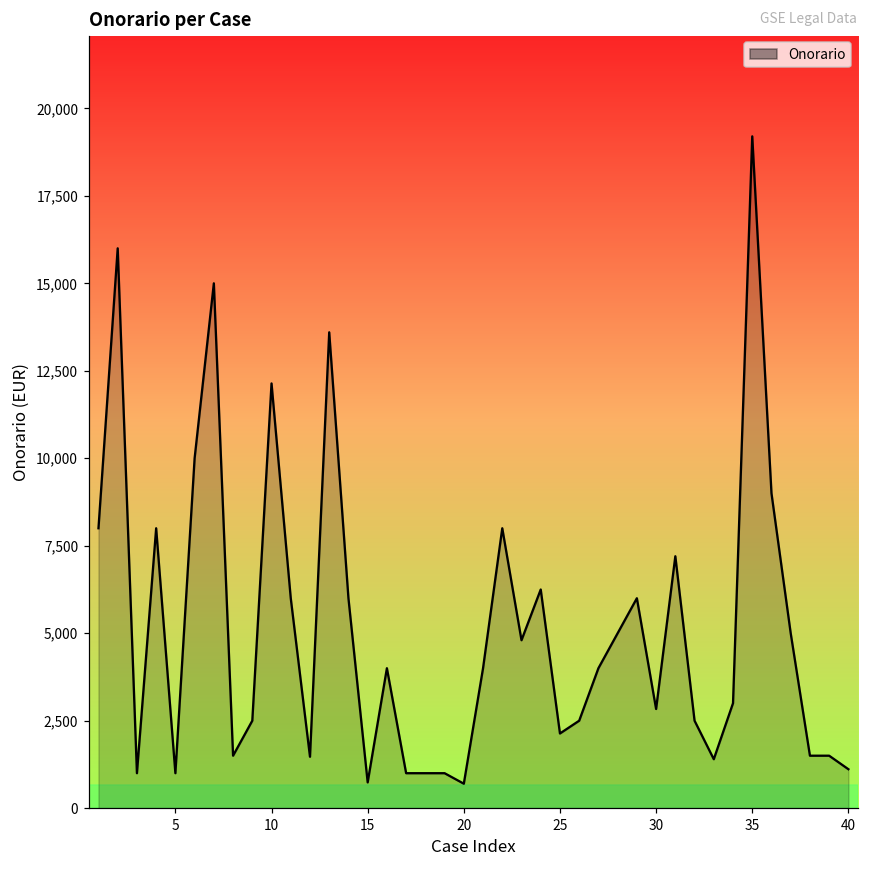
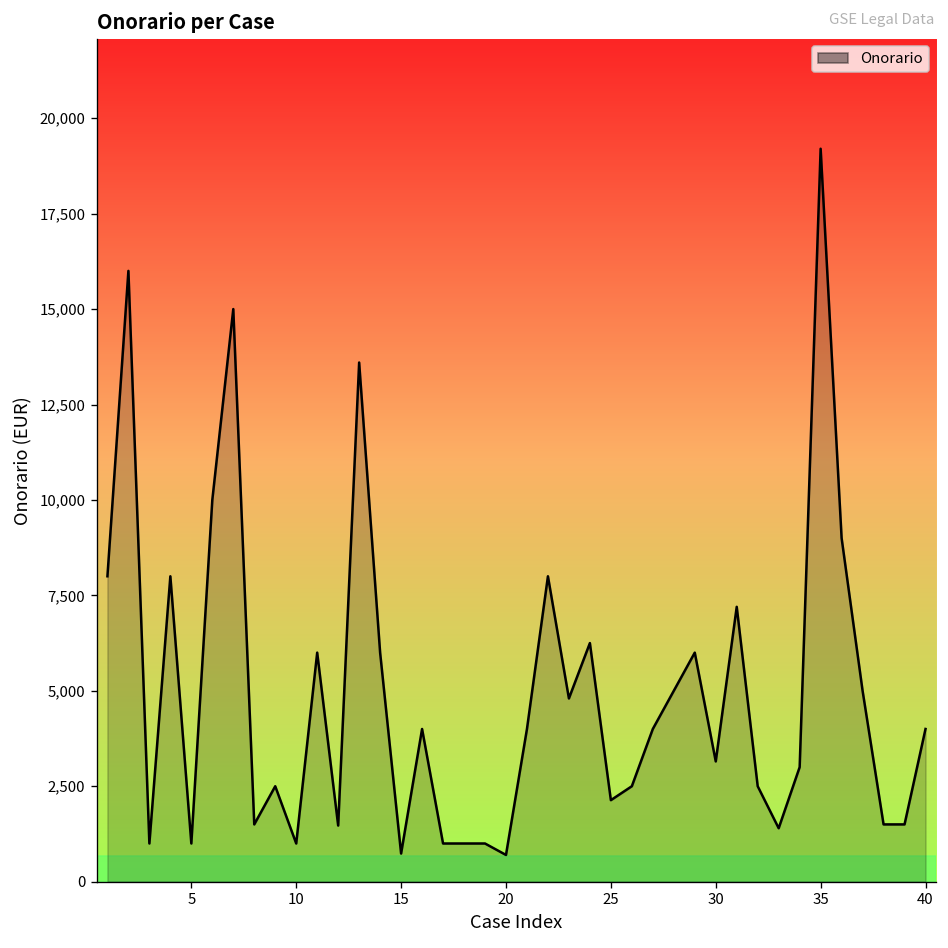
  {
    "5": "1,000",
-   "10": "12,100",
+   "10": "1,000",
    "15": "700",
    "20": "700",
    "25": "2,100",
-   "30": "2,800",
+   "30": "3,200",
    "35": "19,200",
-   "40": "1,100"
+   "40": "4,000"
  }
